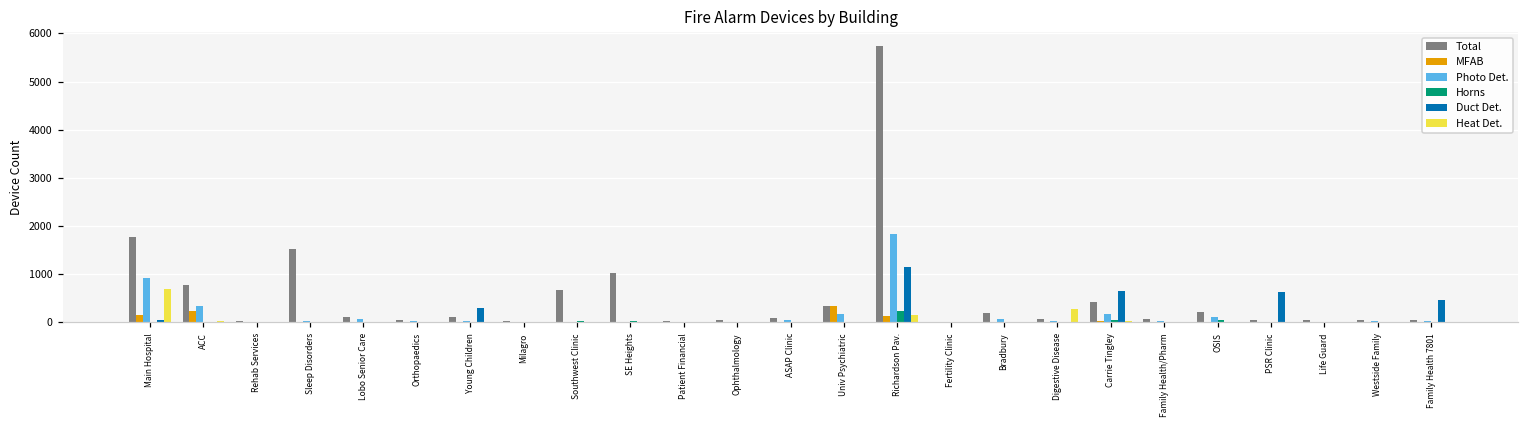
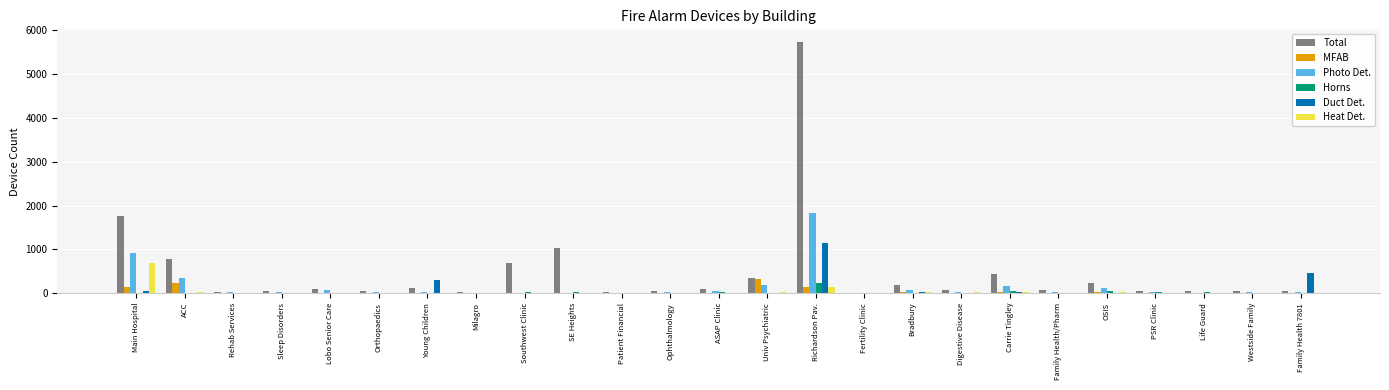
  {
    "Total": {
      "Main Hospital": 1800,
      "ACC": 800,
-     "Sleep Disorders": 1500,
+     "Sleep Disorders": 0,
      "Lobo Senior Care": 100,
      "Young Children": 100,
      "Southwest Clinic": 700,
      "SE Heights": 1000,
      "ASAP Clinic": 100,
      "Univ Psychiatric": 300,
      "Richardson Pav.": 5700,
      "Bradbury": 200,
      "Digestive Disease": 100,
      "Carrie Tingley": 400,
      "Family Health/Pharm": 100,
      "OSIS": 200,
      "PSR Clinic": 100
    },
    "MFAB": {
      "Main Hospital": 100,
      "ACC": 200,
      "Univ Psychiatric": 300,
      "Richardson Pav.": 100
    },
    "Photo Det.": {
      "Main Hospital": 900,
      "ACC": 300,
      "Lobo Senior Care": 100,
      "Univ Psychiatric": 200,
      "Richardson Pav.": 1800,
      "Bradbury": 100,
      "Carrie Tingley": 200,
      "OSIS": 100
    },
    "Horns": {
      "Main Hospital": 0,
      "ACC": 0,
      "Rehab Services": 0,
      "Univ Psychiatric": 0,
      "Richardson Pav.": 200,
      "Westside Family": 0
    },
    "Duct Det.": {
      "Lobo Senior Care": 0,
      "Orthopaedics": 0,
      "Young Children": 300,
      "Milagro": 0,
      "SE Heights": 0,
      "Ophthalmology": 0,
      "Richardson Pav.": 1100,
-     "Carrie Tingley": 600,
-     "PSR Clinic": 600,
+     "Carrie Tingley": 0,
+     "PSR Clinic": 0,
      "Life Guard": 0,
      "Westside Family": 0,
      "Family Health 7801": 500
    },
    "Heat Det.": {
      "Main Hospital": 700,
      "Milagro": 0,
      "Richardson Pav.": 200,
-     "Digestive Disease": 300,
+     "Digestive Disease": 0,
      "Life Guard": 0,
      "Westside Family": 0
    }
  }
